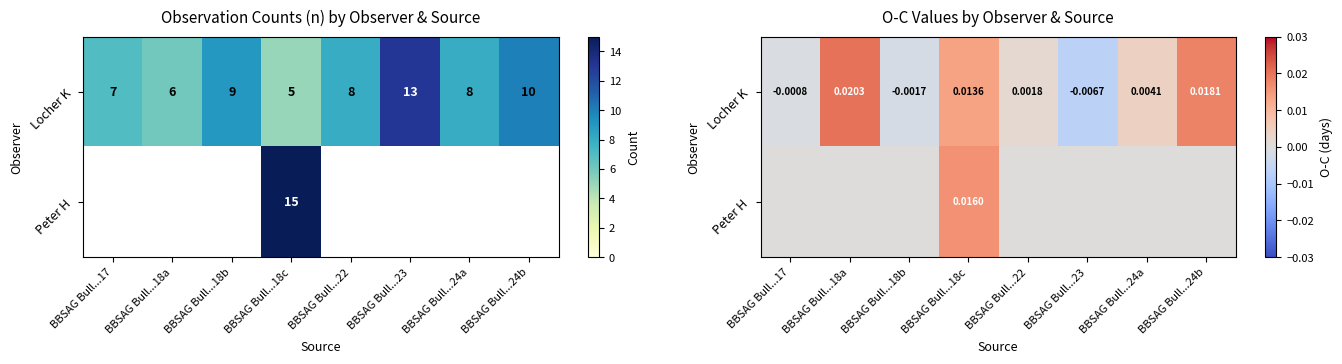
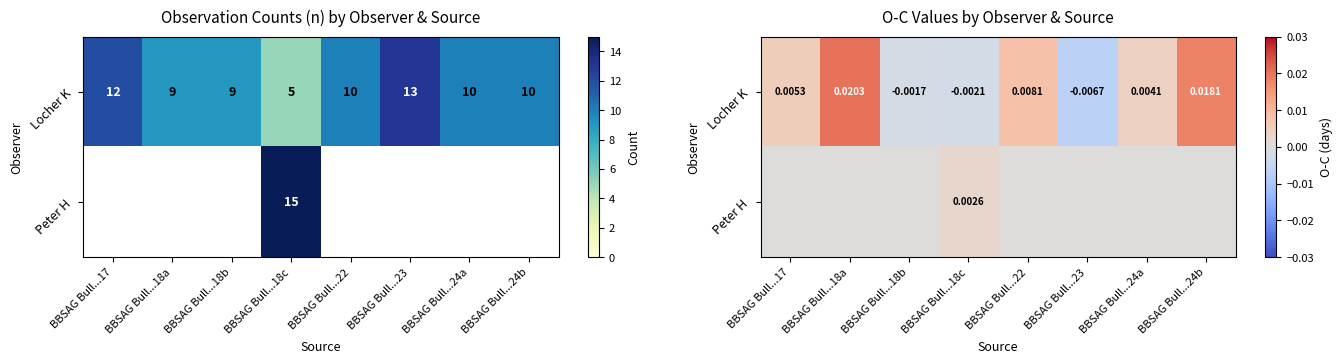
  {
    "Observation Counts (n) by Observer & Source": {
      "Locher K": {
-       "BBSAG Bull...17": 7,
-       "BBSAG Bull...18a": 6,
+       "BBSAG Bull...17": 12,
+       "BBSAG Bull...18a": 9,
        "BBSAG Bull...18b": 9,
        "BBSAG Bull...18c": 5,
-       "BBSAG Bull...22": 8,
+       "BBSAG Bull...22": 10,
        "BBSAG Bull...23": 13,
-       "BBSAG Bull...24a": 8,
+       "BBSAG Bull...24a": 10,
        "BBSAG Bull...24b": 10
      },
      "Peter H": {
        "BBSAG Bull...18c": 15
      }
    },
    "O-C Values by Observer & Source": {
      "Locher K": {
-       "BBSAG Bull...17": -0.0008,
+       "BBSAG Bull...17": 0.0053,
        "BBSAG Bull...18a": 0.0203,
        "BBSAG Bull...18b": -0.0017,
-       "BBSAG Bull...18c": 0.0136,
-       "BBSAG Bull...22": 0.0018,
+       "BBSAG Bull...18c": -0.0021,
+       "BBSAG Bull...22": 0.0081,
        "BBSAG Bull...23": -0.0067,
        "BBSAG Bull...24a": 0.0041,
        "BBSAG Bull...24b": 0.0181
      },
      "Peter H": {
-       "BBSAG Bull...18c": 0.0160
+       "BBSAG Bull...18c": 0.0026
      }
    }
  }
